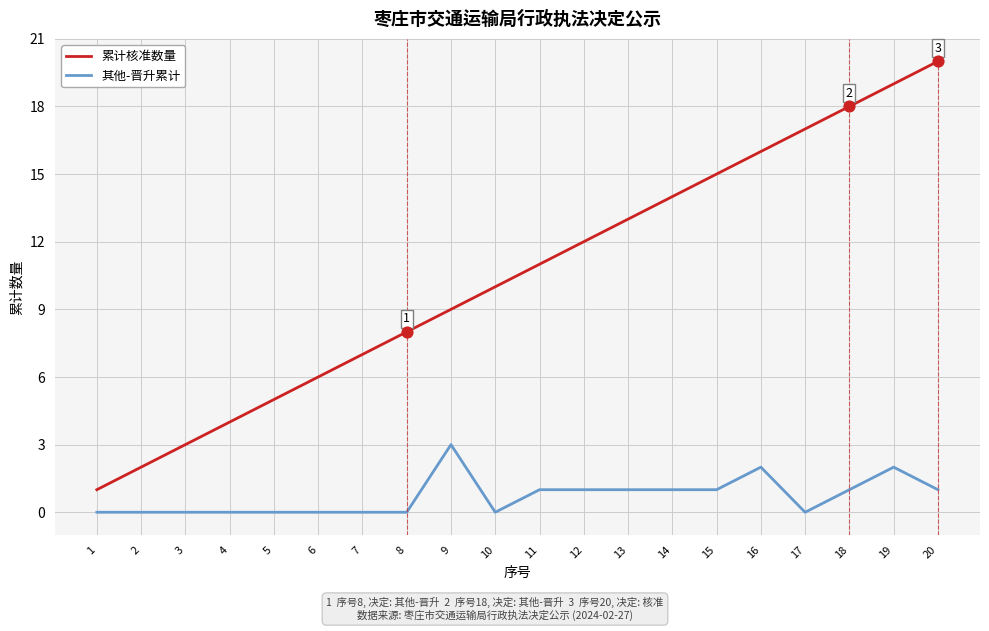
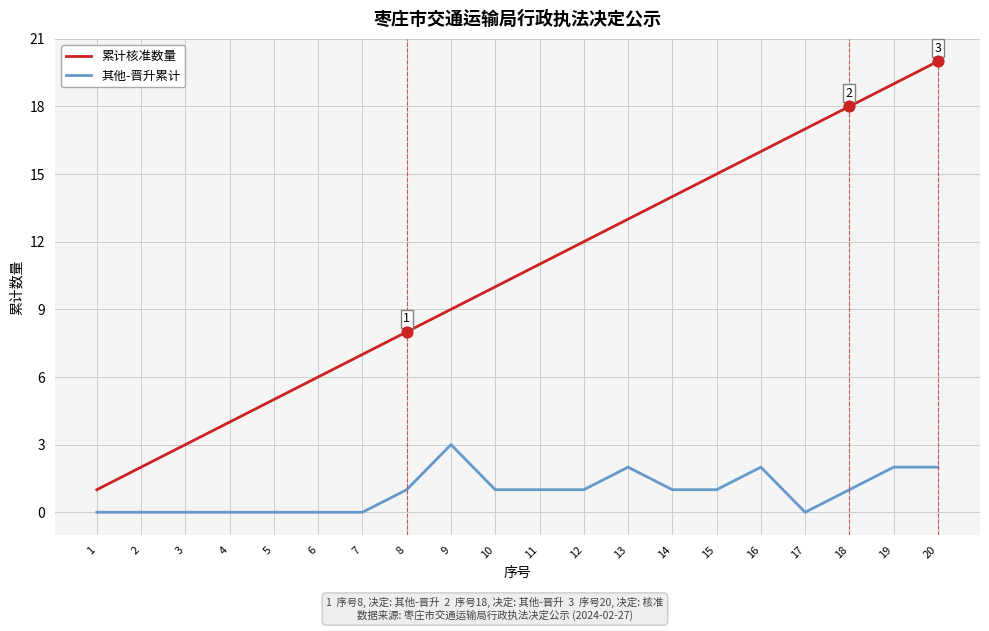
  {
    "其他-晋升累计": {
      "1": 0,
      "2": 0,
      "3": 0,
      "4": 0,
      "5": 0,
      "6": 0,
      "7": 0,
-     "8": 0,
+     "8": 1,
      "9": 3,
-     "10": 0,
+     "10": 1,
      "11": 1,
      "12": 1,
-     "13": 1,
+     "13": 2,
      "14": 1,
      "15": 1,
      "16": 2,
      "17": 0,
      "18": 1,
      "19": 2,
-     "20": 1
+     "20": 2
    }
  }
